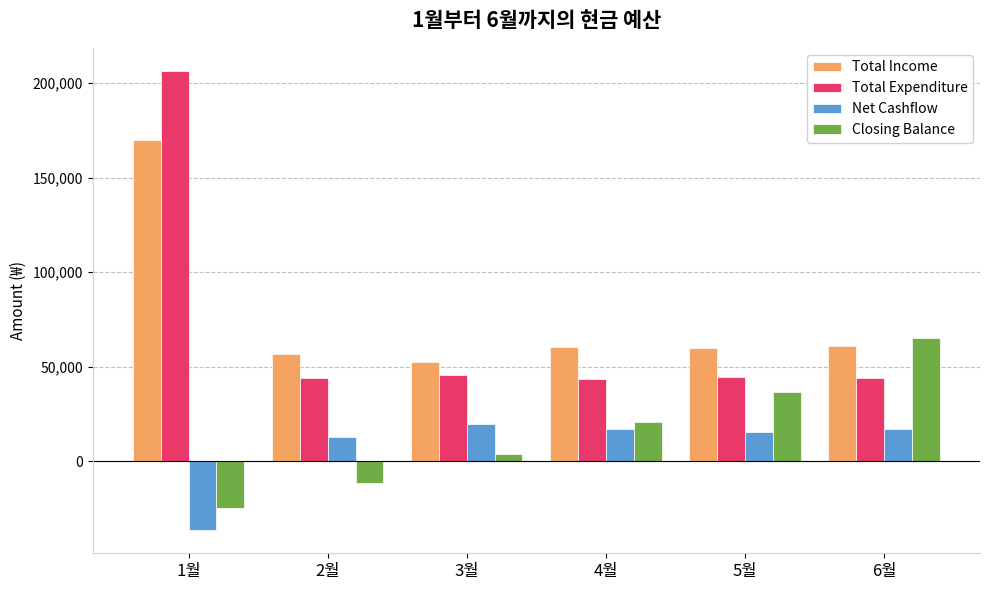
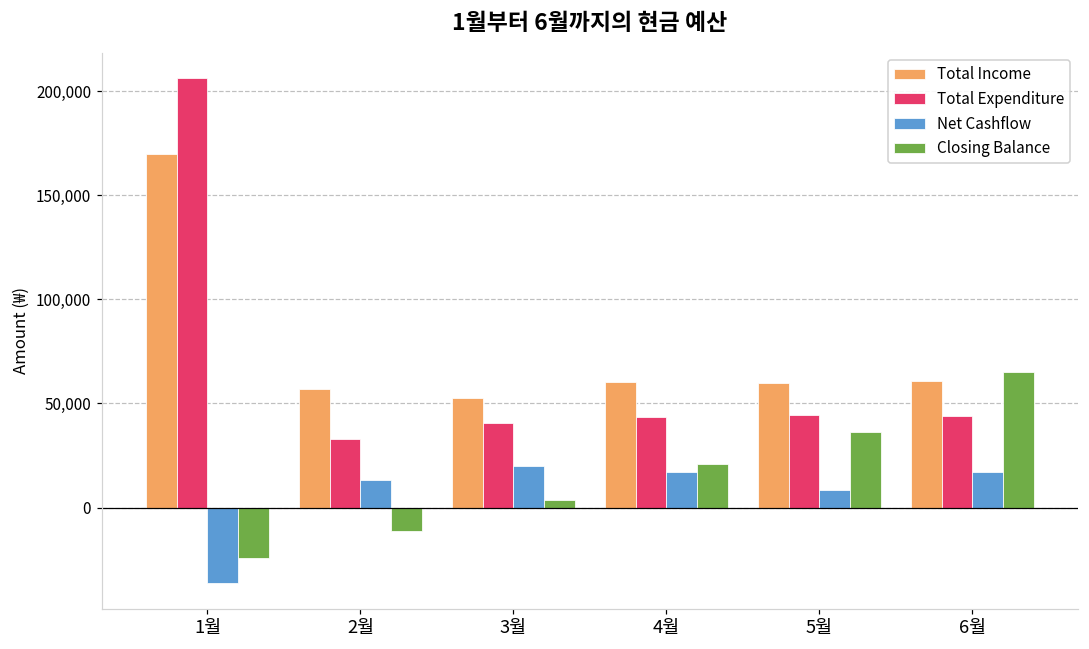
  {
    "Total Income": {
      "1월": "170,000",
      "2월": "57,000",
      "3월": "53,000",
      "4월": "61,000",
      "5월": "60,000",
      "6월": "61,000"
    },
    "Total Expenditure": {
      "1월": "206,000",
-     "2월": "44,000",
-     "3월": "46,000",
+     "2월": "33,000",
+     "3월": "41,000",
      "4월": "43,000",
      "5월": "44,000",
      "6월": "44,000"
    },
    "Net Cashflow": {
      "1월": "-36,000",
      "2월": "13,000",
      "3월": "20,000",
      "4월": "17,000",
-     "5월": "16,000",
+     "5월": "8,000",
      "6월": "17,000"
    },
    "Closing Balance": {
      "1월": "-24,000",
      "2월": "-11,000",
      "3월": "4,000",
      "4월": "21,000",
      "5월": "37,000",
      "6월": "65,000"
    }
  }
